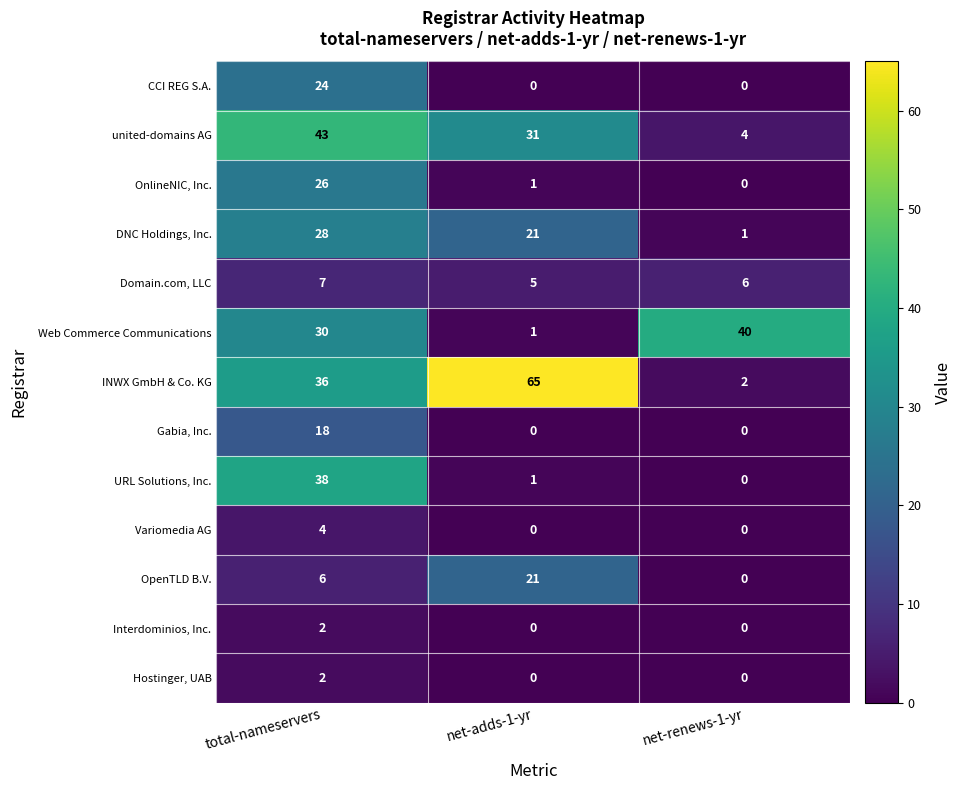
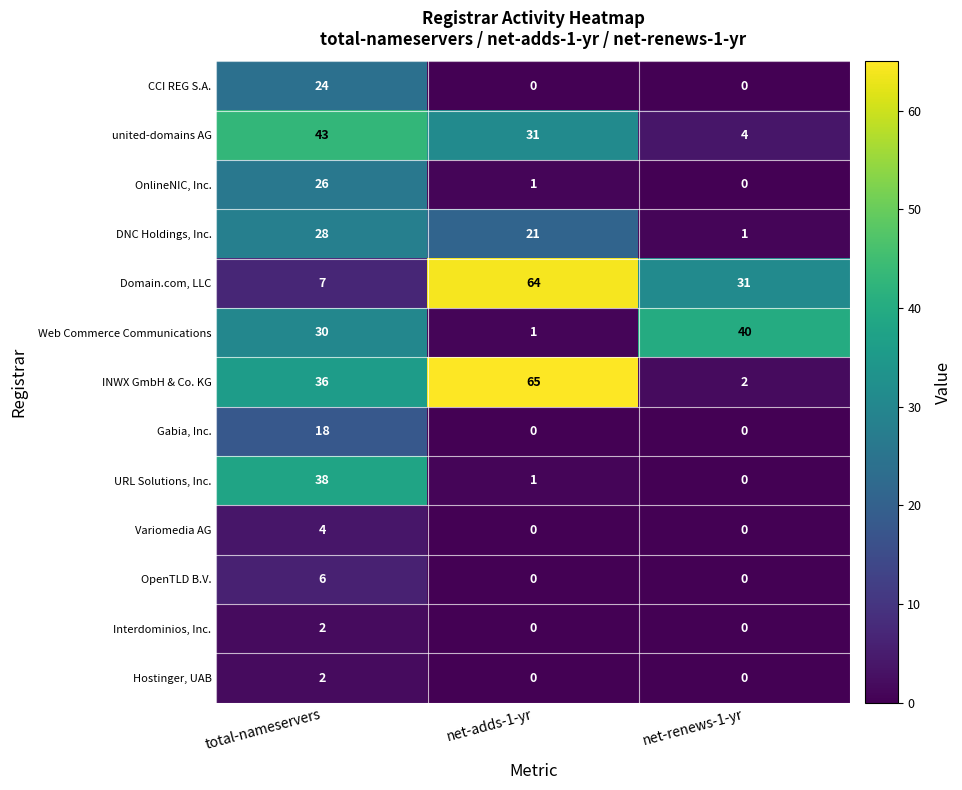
  {
    "CCI REG S.A.": {
      "total-nameservers": 24,
      "net-adds-1-yr": 0,
      "net-renews-1-yr": 0
    },
    "united-domains AG": {
      "total-nameservers": 43,
      "net-adds-1-yr": 31,
      "net-renews-1-yr": 4
    },
    "OnlineNIC, Inc.": {
      "total-nameservers": 26,
      "net-adds-1-yr": 1,
      "net-renews-1-yr": 0
    },
    "DNC Holdings, Inc.": {
      "total-nameservers": 28,
      "net-adds-1-yr": 21,
      "net-renews-1-yr": 1
    },
    "Domain.com, LLC": {
      "total-nameservers": 7,
-     "net-adds-1-yr": 5,
-     "net-renews-1-yr": 6
+     "net-adds-1-yr": 64,
+     "net-renews-1-yr": 31
    },
    "Web Commerce Communications": {
      "total-nameservers": 30,
      "net-adds-1-yr": 1,
      "net-renews-1-yr": 40
    },
    "INWX GmbH & Co. KG": {
      "total-nameservers": 36,
      "net-adds-1-yr": 65,
      "net-renews-1-yr": 2
    },
    "Gabia, Inc.": {
      "total-nameservers": 18,
      "net-adds-1-yr": 0,
      "net-renews-1-yr": 0
    },
    "URL Solutions, Inc.": {
      "total-nameservers": 38,
      "net-adds-1-yr": 1,
      "net-renews-1-yr": 0
    },
    "Variomedia AG": {
      "total-nameservers": 4,
      "net-adds-1-yr": 0,
      "net-renews-1-yr": 0
    },
    "OpenTLD B.V.": {
      "total-nameservers": 6,
-     "net-adds-1-yr": 21,
+     "net-adds-1-yr": 0,
      "net-renews-1-yr": 0
    },
    "Interdominios, Inc.": {
      "total-nameservers": 2,
      "net-adds-1-yr": 0,
      "net-renews-1-yr": 0
    },
    "Hostinger, UAB": {
      "total-nameservers": 2,
      "net-adds-1-yr": 0,
      "net-renews-1-yr": 0
    }
  }
